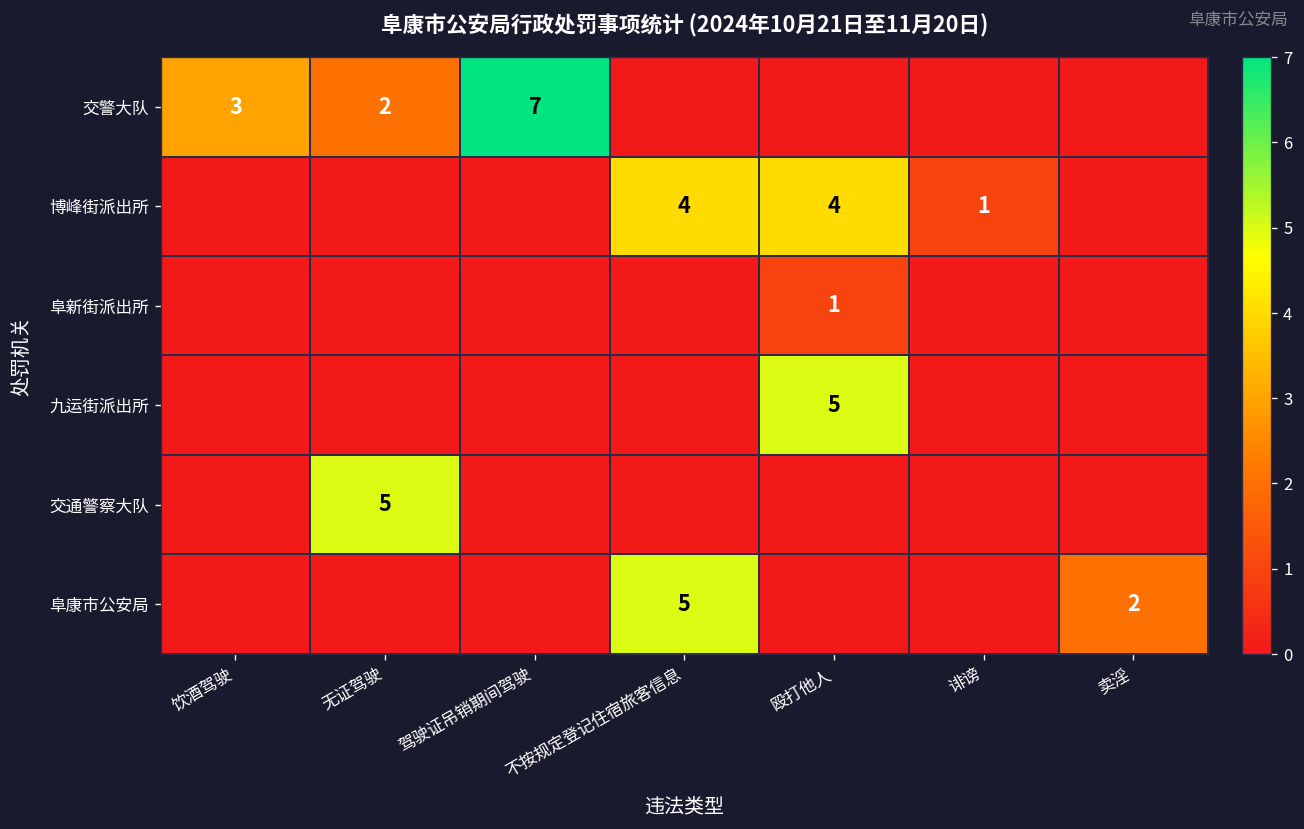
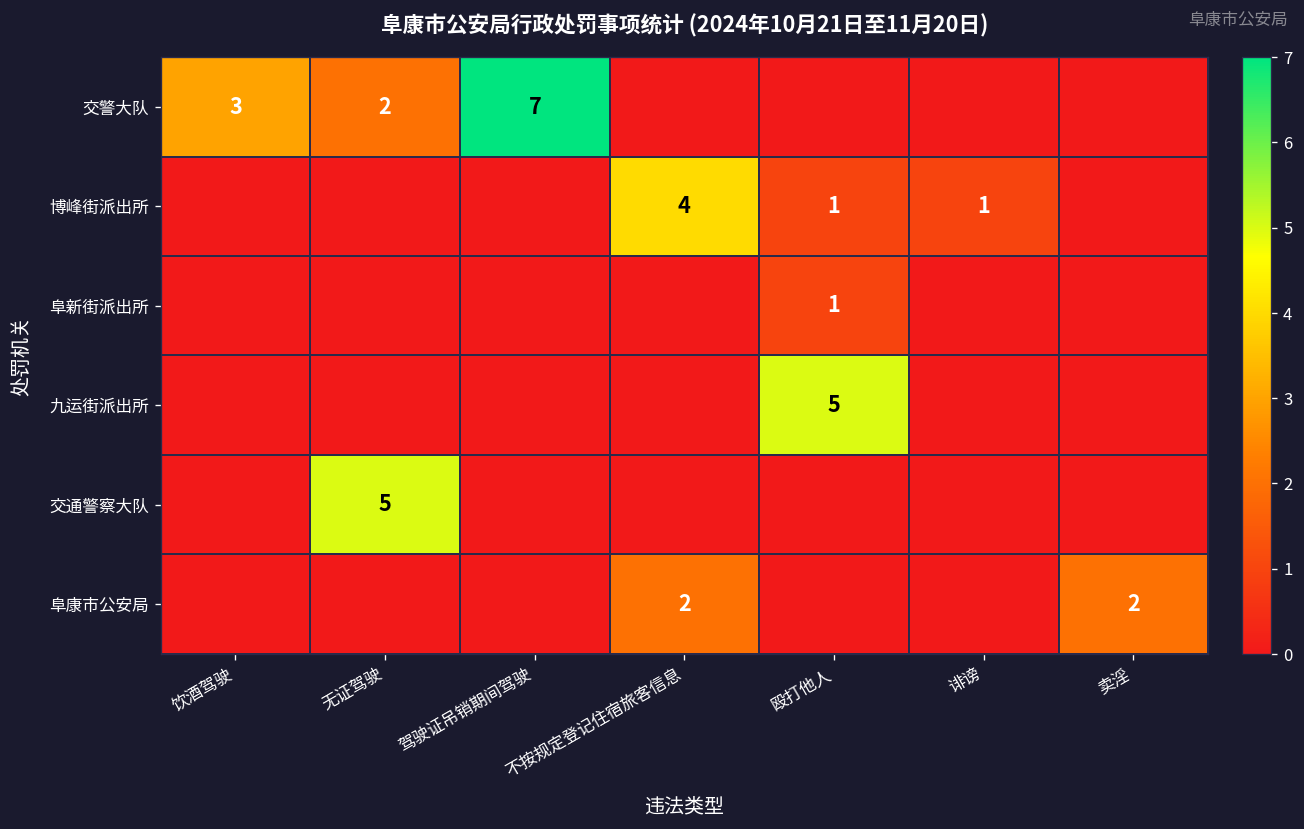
  {
    "交警大队": {
      "饮酒驾驶": 3,
      "无证驾驶": 2,
      "驾驶证吊销期间驾驶": 7
    },
    "博峰街派出所": {
      "不按规定登记住宿旅客信息": 4,
-     "殴打他人": 4,
+     "殴打他人": 1,
      "诽谤": 1
    },
    "阜新街派出所": {
      "殴打他人": 1
    },
    "九运街派出所": {
      "殴打他人": 5
    },
    "交通警察大队": {
      "无证驾驶": 5
    },
    "阜康市公安局": {
-     "不按规定登记住宿旅客信息": 5,
+     "不按规定登记住宿旅客信息": 2,
      "卖淫": 2
    }
  }
